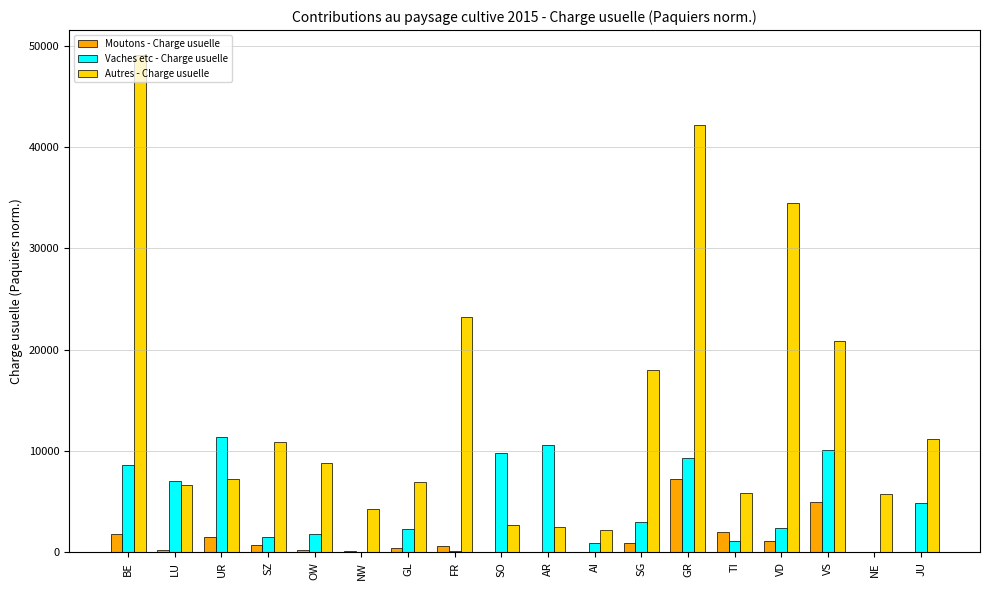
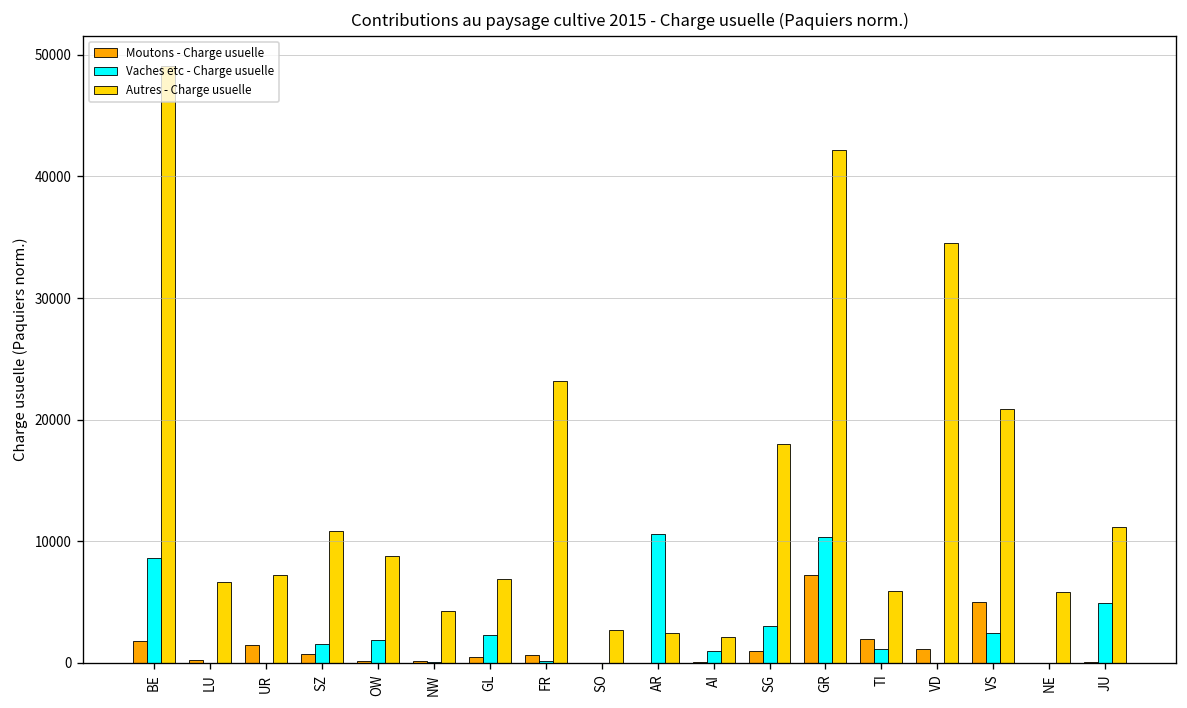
  {
    "Vaches etc - Charge usuelle": {
      "BE": 8600,
-     "LU": 7100,
-     "UR": 11400,
+     "LU": 0,
+     "UR": 0,
      "SZ": 1500,
      "OW": 1900,
      "GL": 2300,
-     "SO": 9800,
+     "SO": 0,
      "AR": 10600,
      "AI": 1000,
      "SG": 3000,
-     "GR": 9300,
+     "GR": 10400,
      "TI": 1100,
-     "VD": 2400,
-     "VS": 10100,
+     "VD": 0,
+     "VS": 2500,
      "NE": 0,
      "JU": 4900
    }
  }
